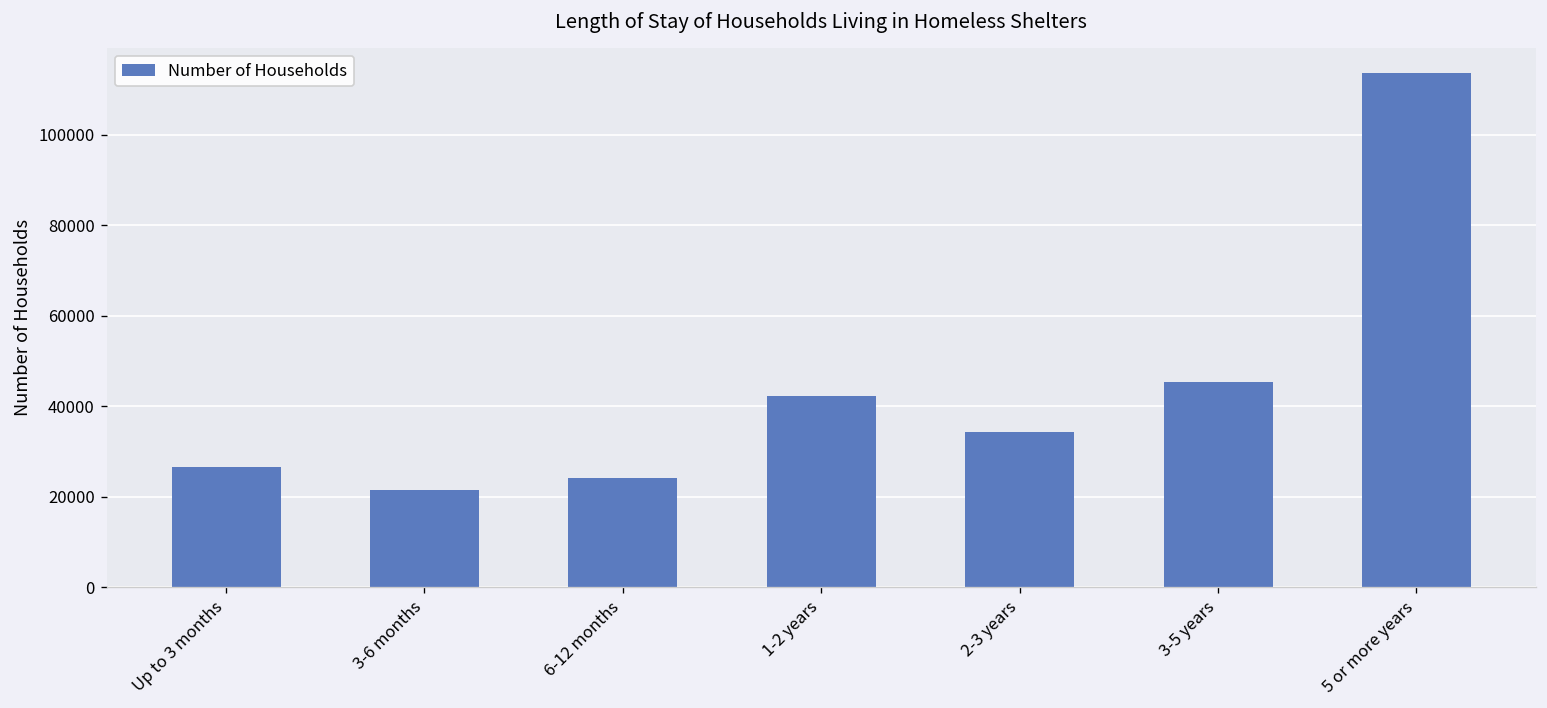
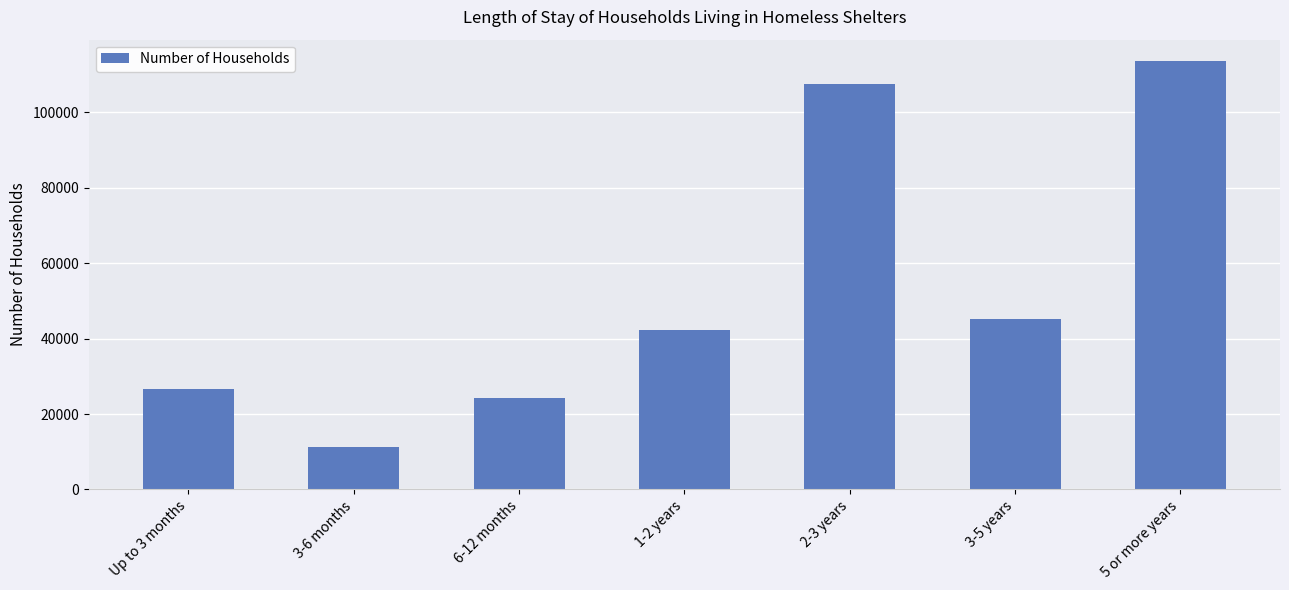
  {
    "Up to 3 months": 27000,
-   "3-6 months": 22000,
+   "3-6 months": 11000,
    "6-12 months": 24000,
    "1-2 years": 42000,
-   "2-3 years": 34000,
+   "2-3 years": 108000,
    "3-5 years": 45000,
    "5 or more years": 114000
  }
